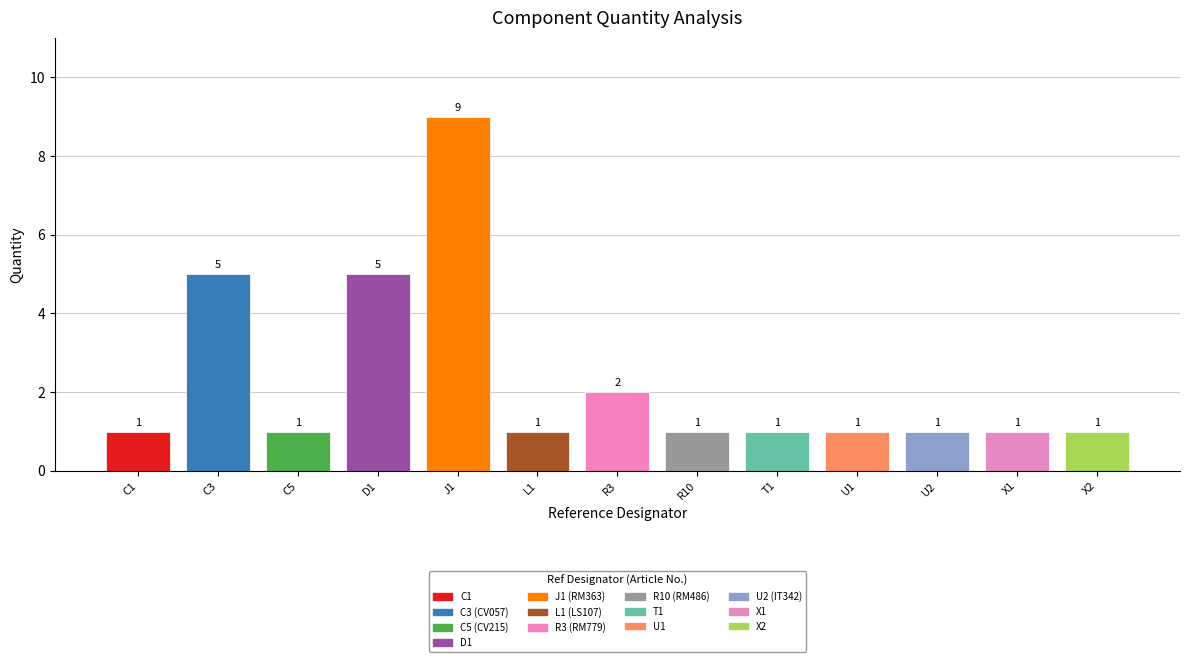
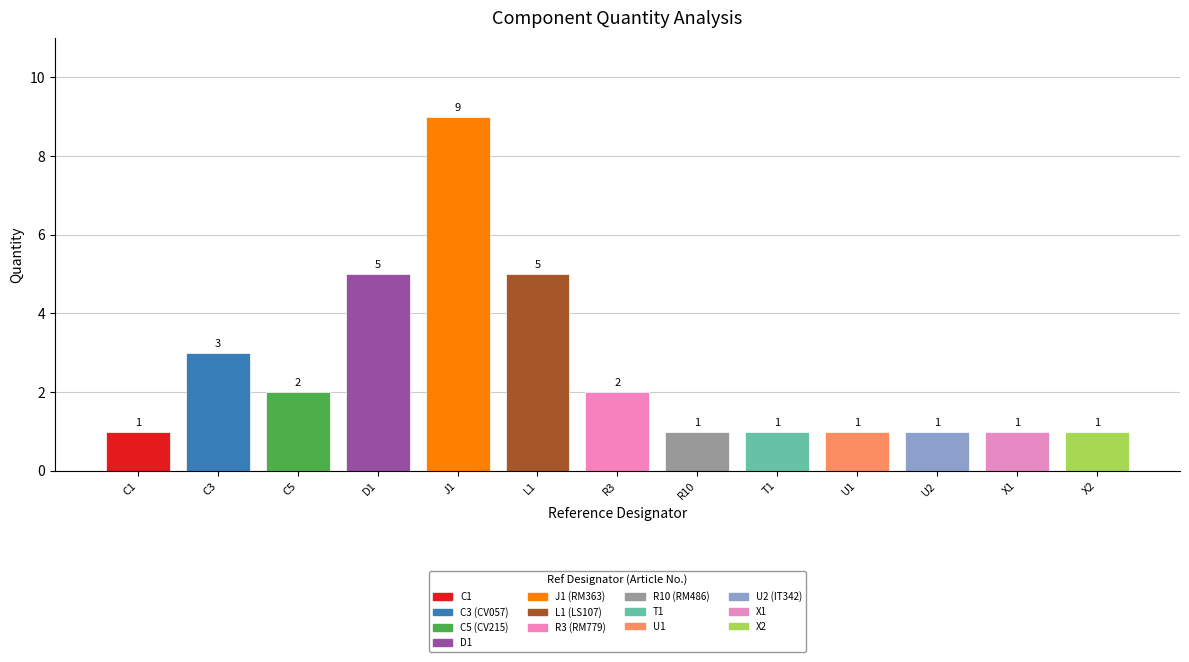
  {
    "C1": 1,
-   "C3": 5,
-   "C5": 1,
+   "C3": 3,
+   "C5": 2,
    "D1": 5,
    "J1": 9,
-   "L1": 1,
+   "L1": 5,
    "R3": 2,
    "R10": 1,
    "T1": 1,
    "U1": 1,
    "U2": 1,
    "X1": 1,
    "X2": 1
  }
